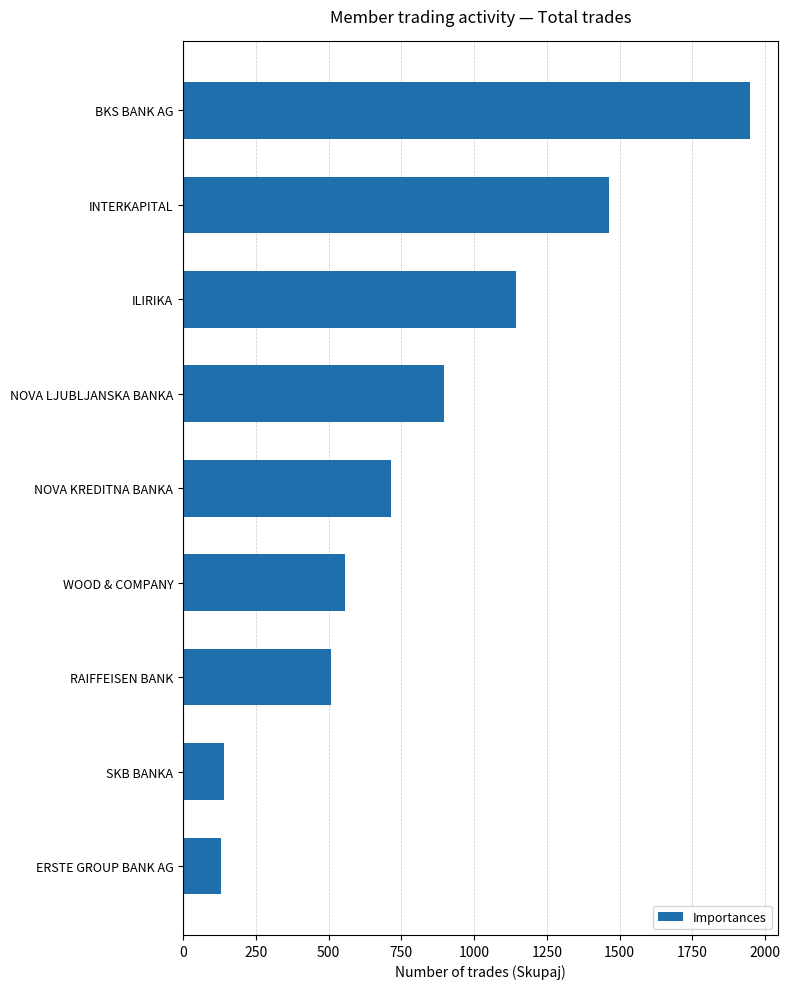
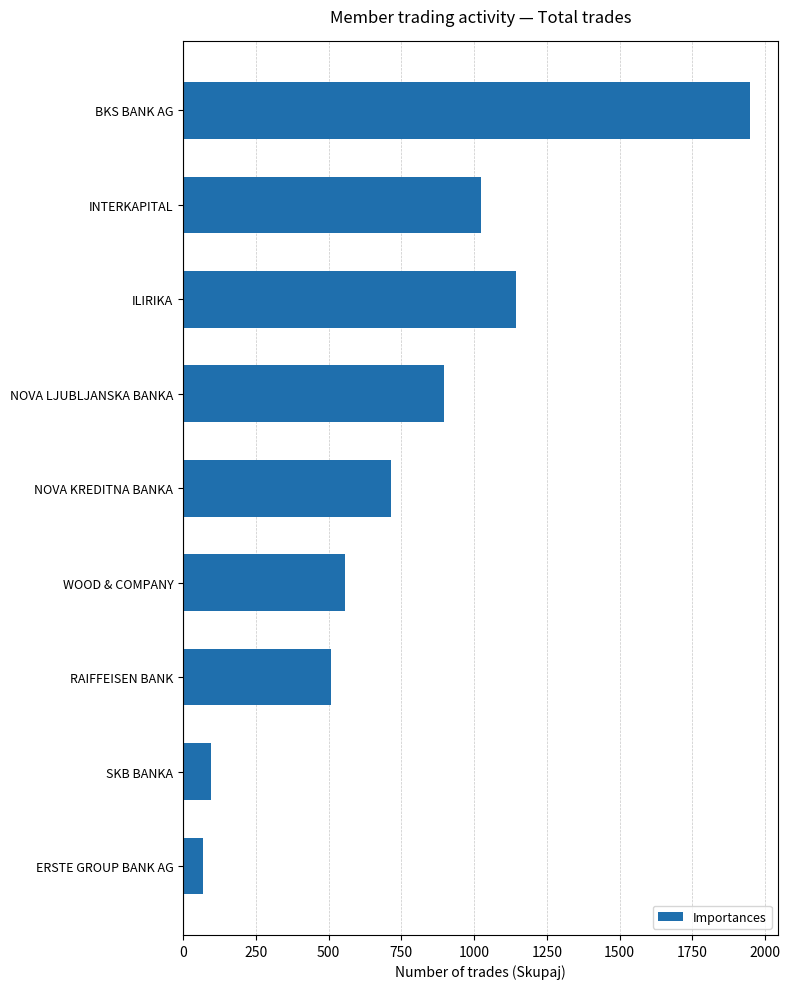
  {
    "BKS BANK AG": 1950,
-   "INTERKAPITAL": 1460,
+   "INTERKAPITAL": 1030,
    "ILIRIKA": 1140,
    "NOVA LJUBLJANSKA BANKA": 900,
    "NOVA KREDITNA BANKA": 710,
    "WOOD & COMPANY": 560,
    "RAIFFEISEN BANK": 510,
-   "SKB BANKA": 140,
-   "ERSTE GROUP BANK AG": 130
+   "SKB BANKA": 100,
+   "ERSTE GROUP BANK AG": 70
  }
